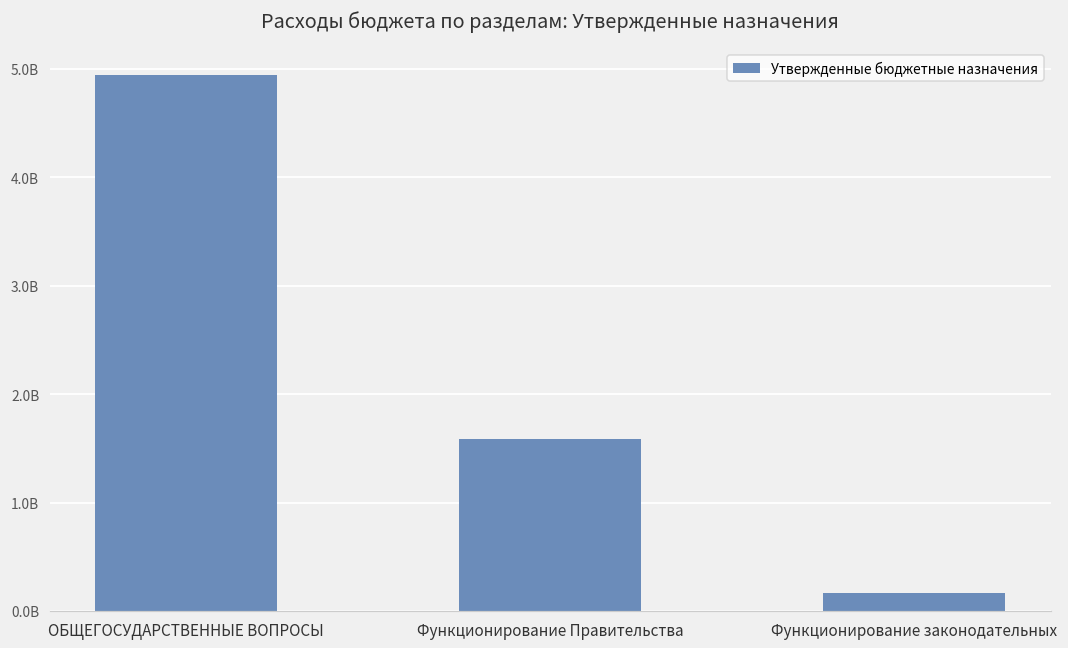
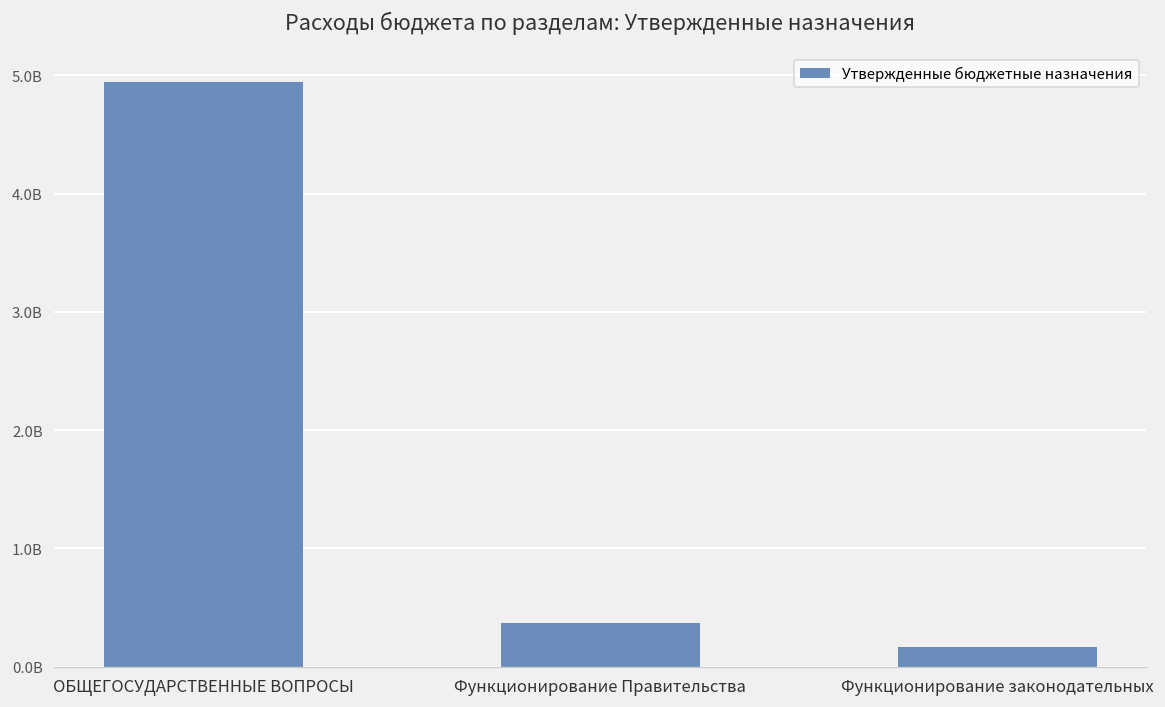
  {
    "ОБЩЕГОСУДАРСТВЕННЫЕ ВОПРОСЫ": 4900000000,
-   "Функционирование Правительства": 1600000000,
+   "Функционирование Правительства": 400000000,
    "Функционирование законодательных": 200000000
  }
